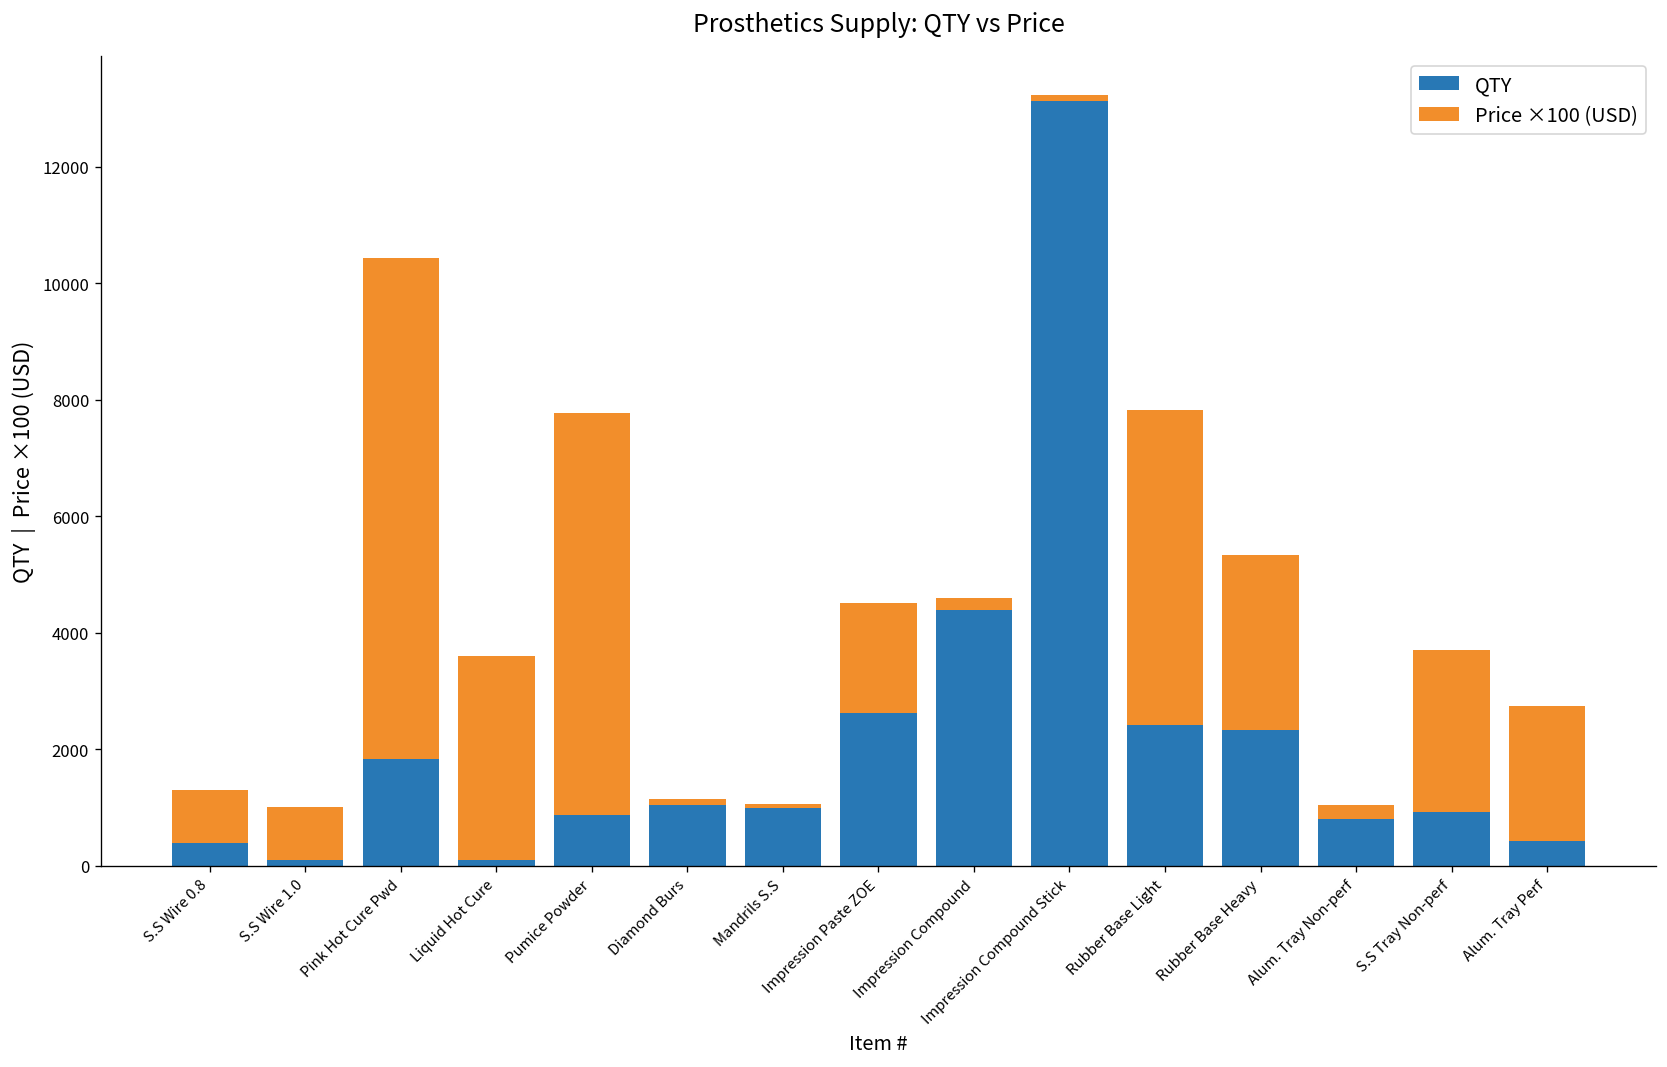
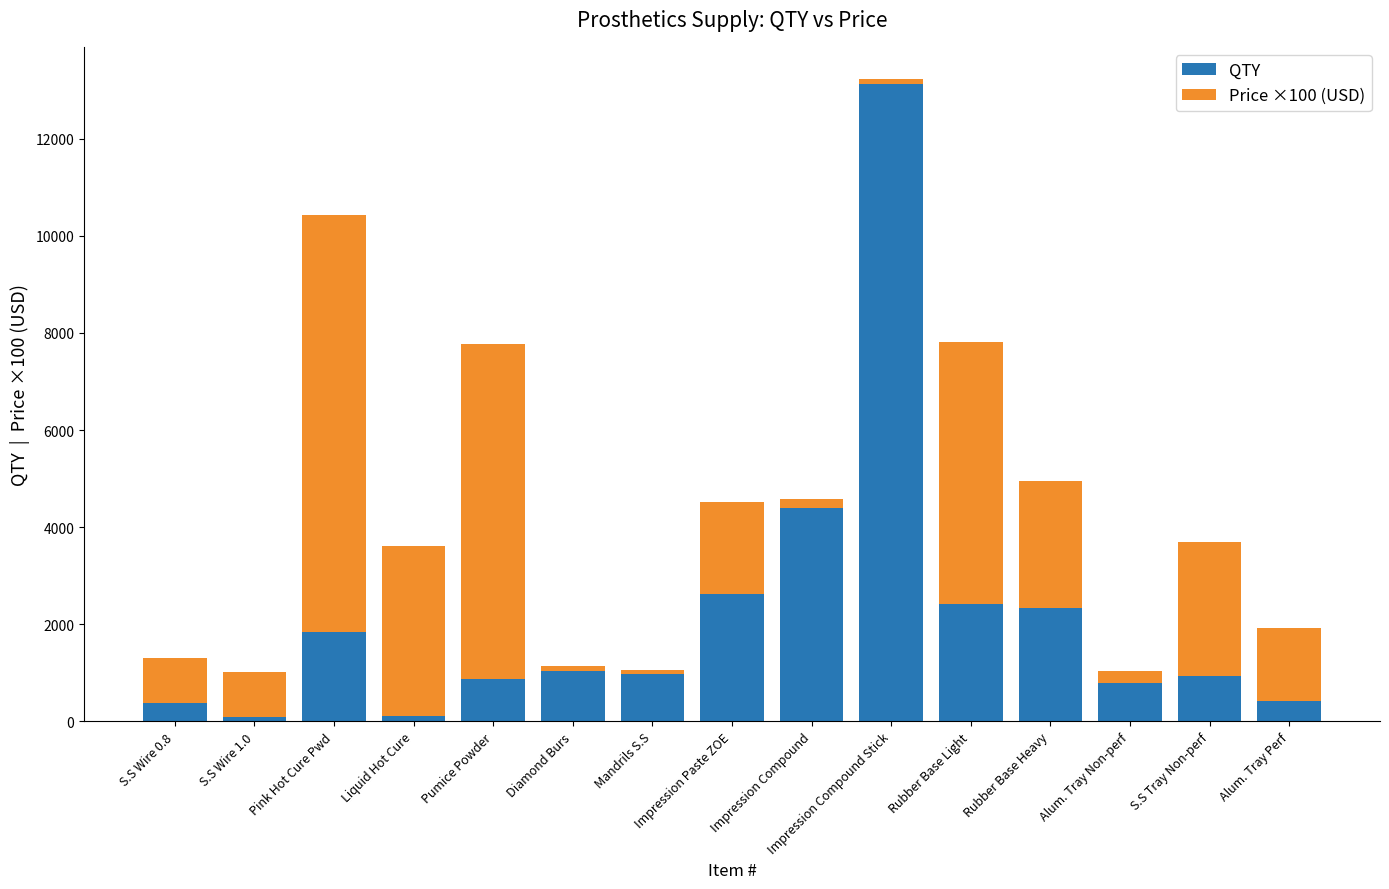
  {
    "QTY": {
      "S.S Wire 0.8": 400,
      "S.S Wire 1.0": 100,
      "Pink Hot Cure Pwd": 1800,
      "Liquid Hot Cure": 100,
      "Pumice Powder": 900,
      "Diamond Burs": 1000,
      "Mandrils S.S": 1000,
      "Impression Paste ZOE": 2600,
      "Impression Compound": 4400,
      "Impression Compound Stick": 13100,
      "Rubber Base Light": 2400,
      "Rubber Base Heavy": 2300,
      "Alum. Tray Non-perf": 800,
      "S.S Tray Non-perf": 900,
      "Alum. Tray Perf": 400
    },
    "Price ×100 (USD)": {
      "S.S Wire 0.8": 900,
      "S.S Wire 1.0": 900,
      "Pink Hot Cure Pwd": 8600,
      "Liquid Hot Cure": 3500,
      "Pumice Powder": 6900,
      "Diamond Burs": 100,
      "Mandrils S.S": 100,
      "Impression Paste ZOE": 1900,
      "Impression Compound": 200,
      "Impression Compound Stick": 100,
      "Rubber Base Light": 5400,
-     "Rubber Base Heavy": 3000,
+     "Rubber Base Heavy": 2600,
      "Alum. Tray Non-perf": 300,
      "S.S Tray Non-perf": 2800,
-     "Alum. Tray Perf": 2300
+     "Alum. Tray Perf": 1500
    }
  }
